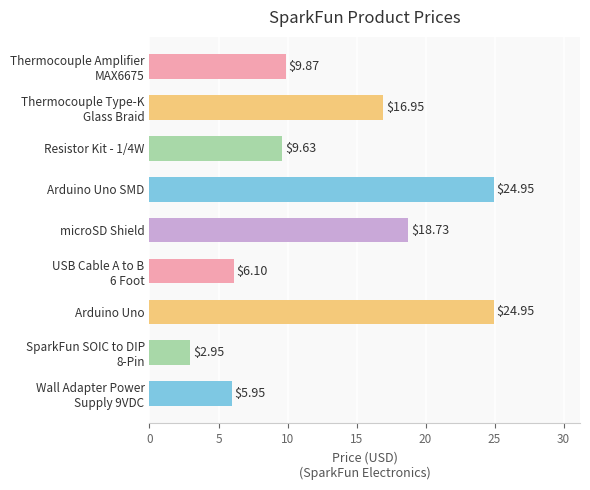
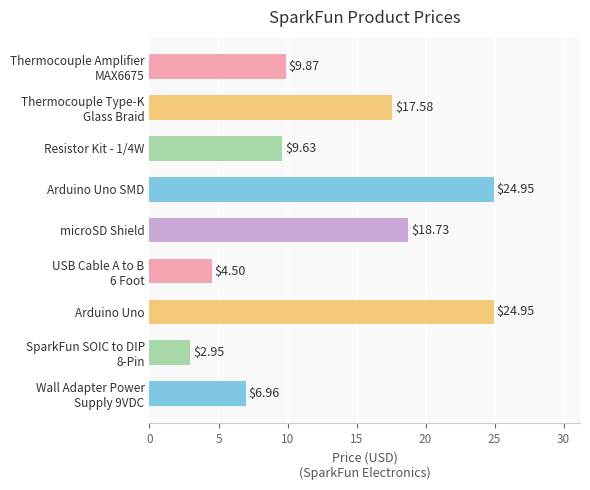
  {
    "Thermocouple Amplifier MAX6675": "$9.87",
-   "Thermocouple Type-K Glass Braid": "$16.95",
+   "Thermocouple Type-K Glass Braid": "$17.58",
    "Resistor Kit - 1/4W": "$9.63",
    "Arduino Uno SMD": "$24.95",
    "microSD Shield": "$18.73",
-   "USB Cable A to B 6 Foot": "$6.10",
+   "USB Cable A to B 6 Foot": "$4.50",
    "Arduino Uno": "$24.95",
    "SparkFun SOIC to DIP 8-Pin": "$2.95",
-   "Wall Adapter Power Supply 9VDC": "$5.95"
+   "Wall Adapter Power Supply 9VDC": "$6.96"
  }
